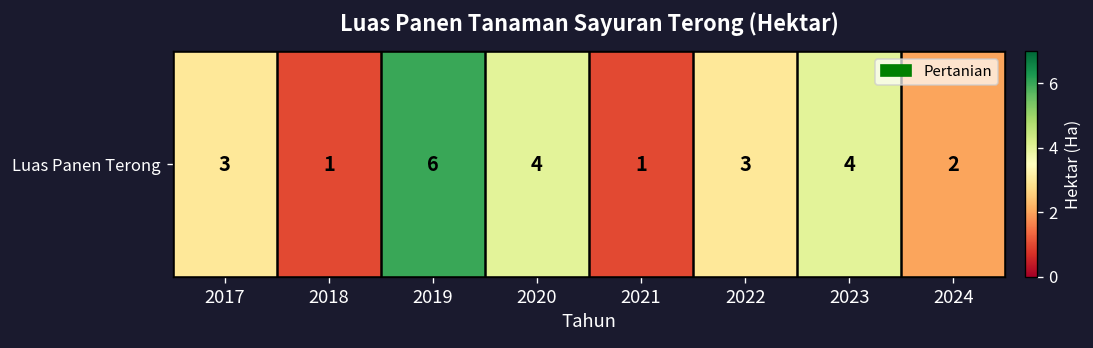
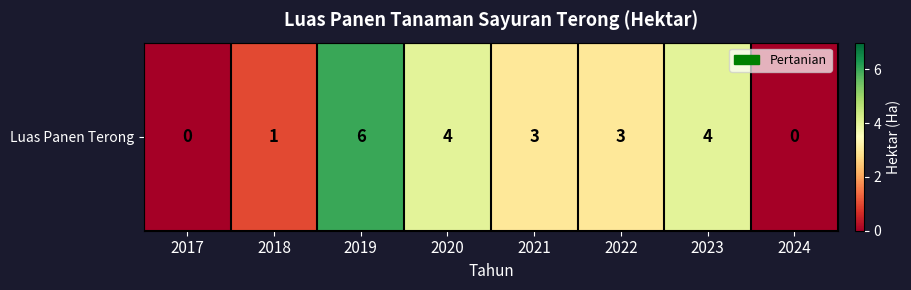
  {
    "Luas Panen Terong": {
-     "2017": 3,
+     "2017": 0,
      "2018": 1,
      "2019": 6,
      "2020": 4,
-     "2021": 1,
+     "2021": 3,
      "2022": 3,
      "2023": 4,
-     "2024": 2
+     "2024": 0
    }
  }
